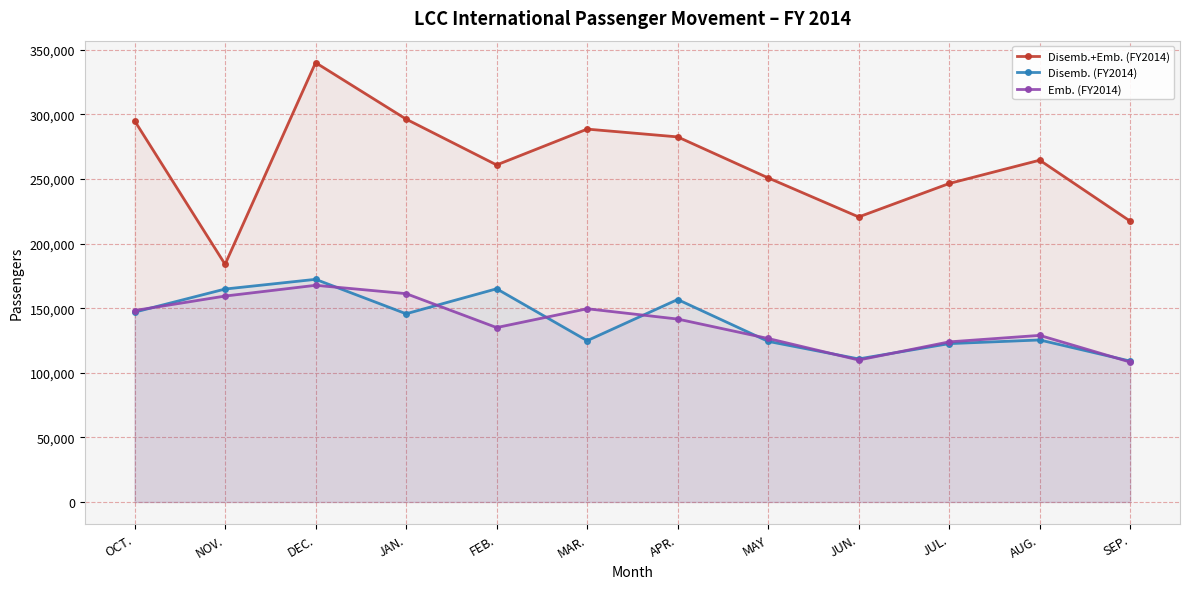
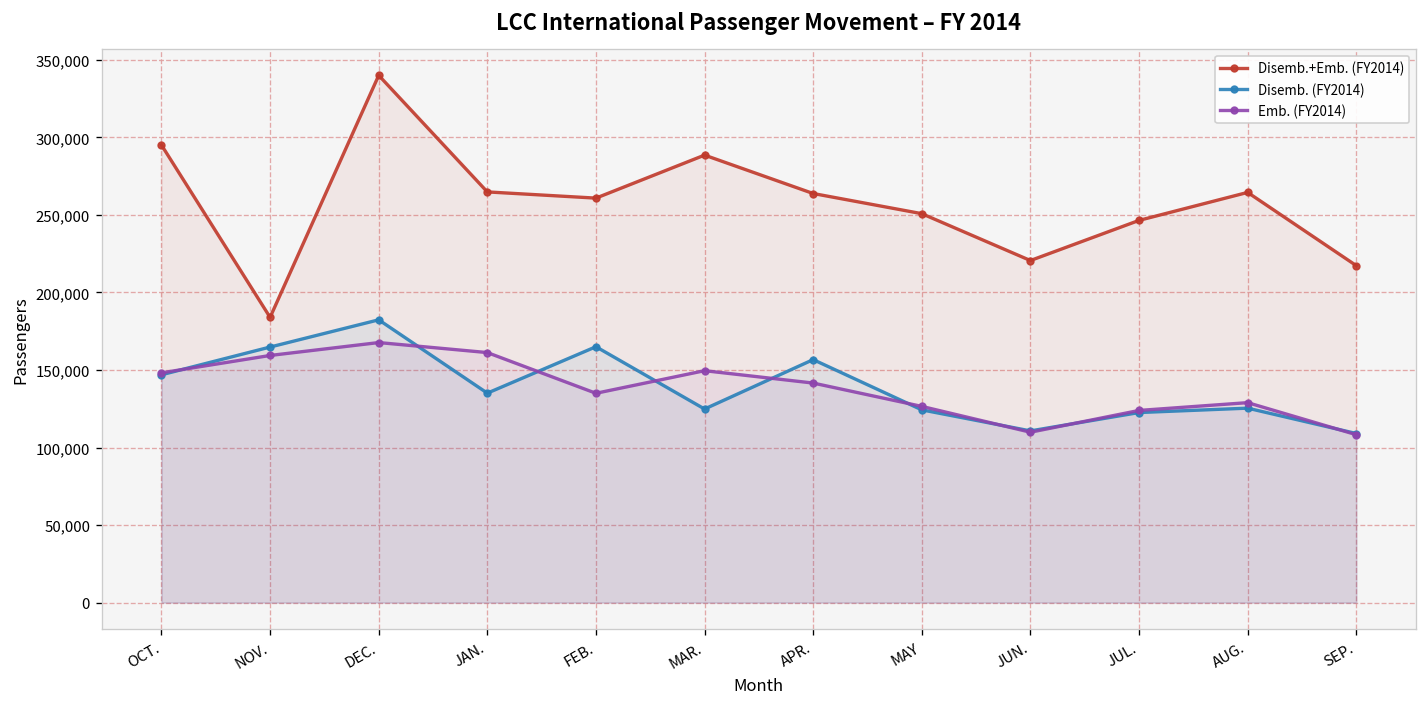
  {
    "Disemb.+Emb. (FY2014)": {
      "OCT.": "295,000",
      "NOV.": "184,000",
      "DEC.": "340,000",
-     "JAN.": "296,000",
+     "JAN.": "265,000",
      "FEB.": "261,000",
      "MAR.": "289,000",
-     "APR.": "283,000",
+     "APR.": "264,000",
      "MAY": "251,000",
      "JUN.": "221,000",
      "JUL.": "246,000",
      "AUG.": "265,000",
      "SEP.": "217,000"
    },
    "Disemb. (FY2014)": {
      "NOV.": "165,000",
-     "DEC.": "172,000",
-     "JAN.": "146,000",
+     "DEC.": "182,000",
+     "JAN.": "135,000",
      "FEB.": "165,000",
      "MAR.": "125,000",
      "APR.": "157,000",
      "MAY": "124,000",
      "AUG.": "125,000"
    },
    "Emb. (FY2014)": {
      "NOV.": "159,000",
      "DEC.": "168,000",
      "JAN.": "161,000",
      "FEB.": "135,000",
      "MAR.": "150,000",
      "APR.": "142,000",
      "MAY": "127,000",
      "AUG.": "129,000"
    }
  }
